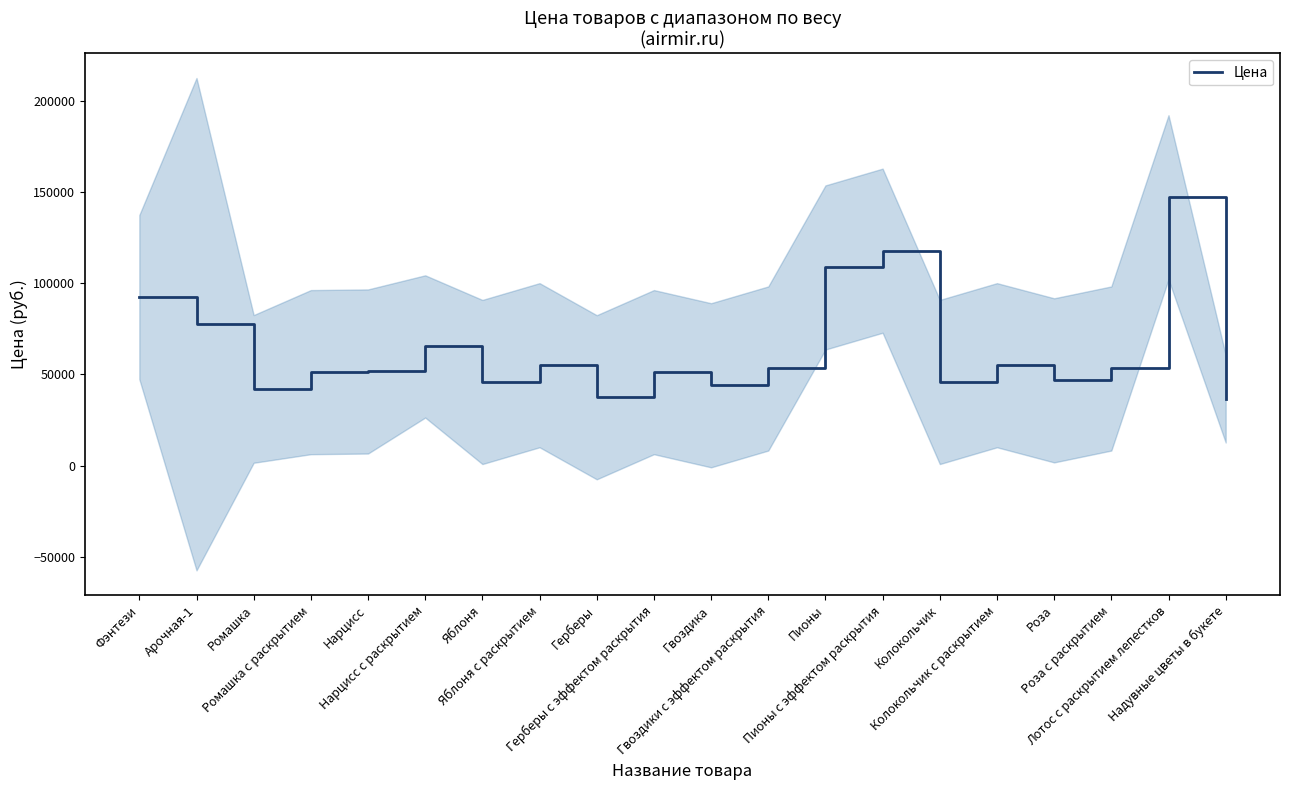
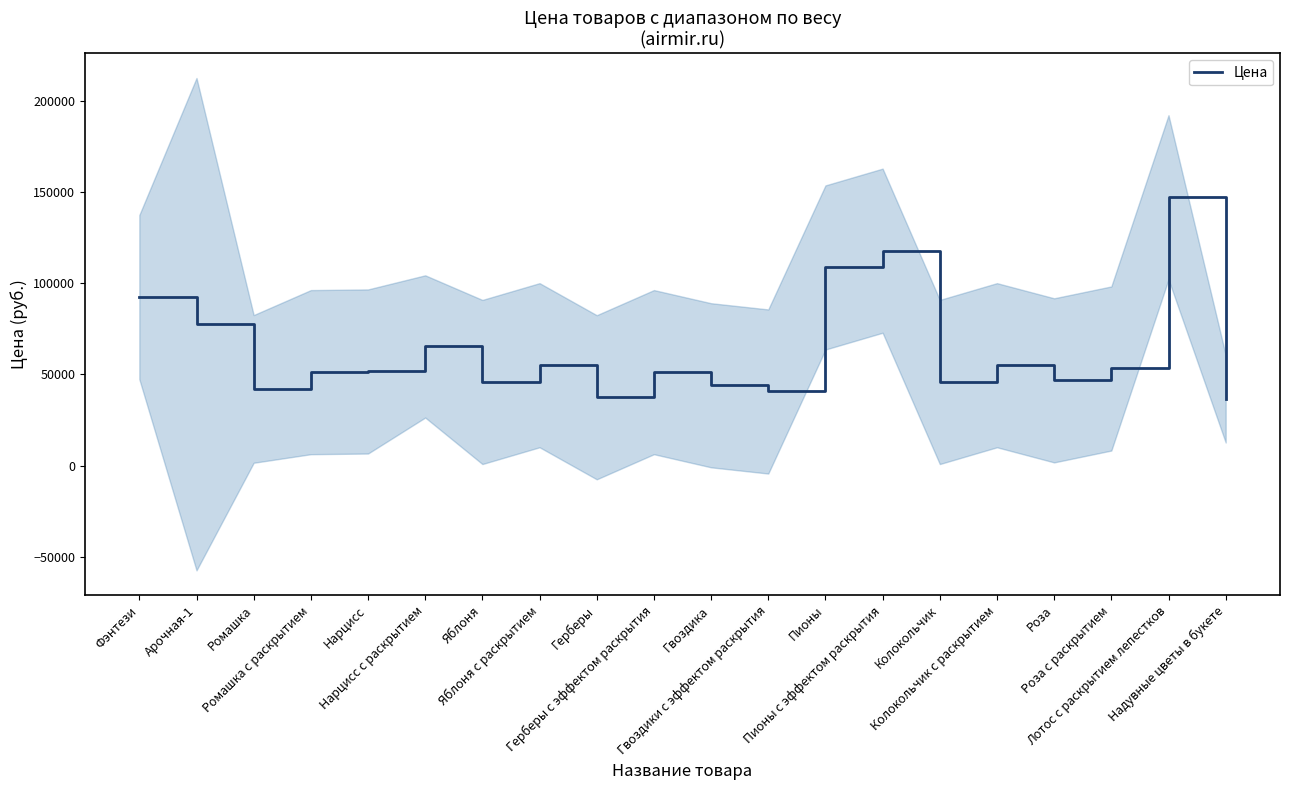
  {
    "Цена": {
      "Фэнтези": 92000,
      "Арочная-1": 78000,
      "Ромашка": 42000,
      "Ромашка с раскрытием": 51000,
      "Нарцисс": 52000,
      "Нарцисс с раскрытием": 65000,
      "Яблоня": 46000,
      "Яблоня с раскрытием": 55000,
      "Герберы": 37000,
      "Герберы с эффектом раскрытия": 51000,
      "Гвоздика": 44000,
-     "Гвоздики с эффектом раскрытия": 53000,
+     "Гвоздики с эффектом раскрытия": 41000,
      "Пионы": 109000,
      "Пионы с эффектом раскрытия": 118000,
      "Колокольчик": 46000,
      "Колокольчик с раскрытием": 55000,
      "Роза": 47000,
      "Роза с раскрытием": 53000,
      "Лотос с раскрытием лепестков": 147000,
      "Надувные цветы в букете": 37000
    }
  }
